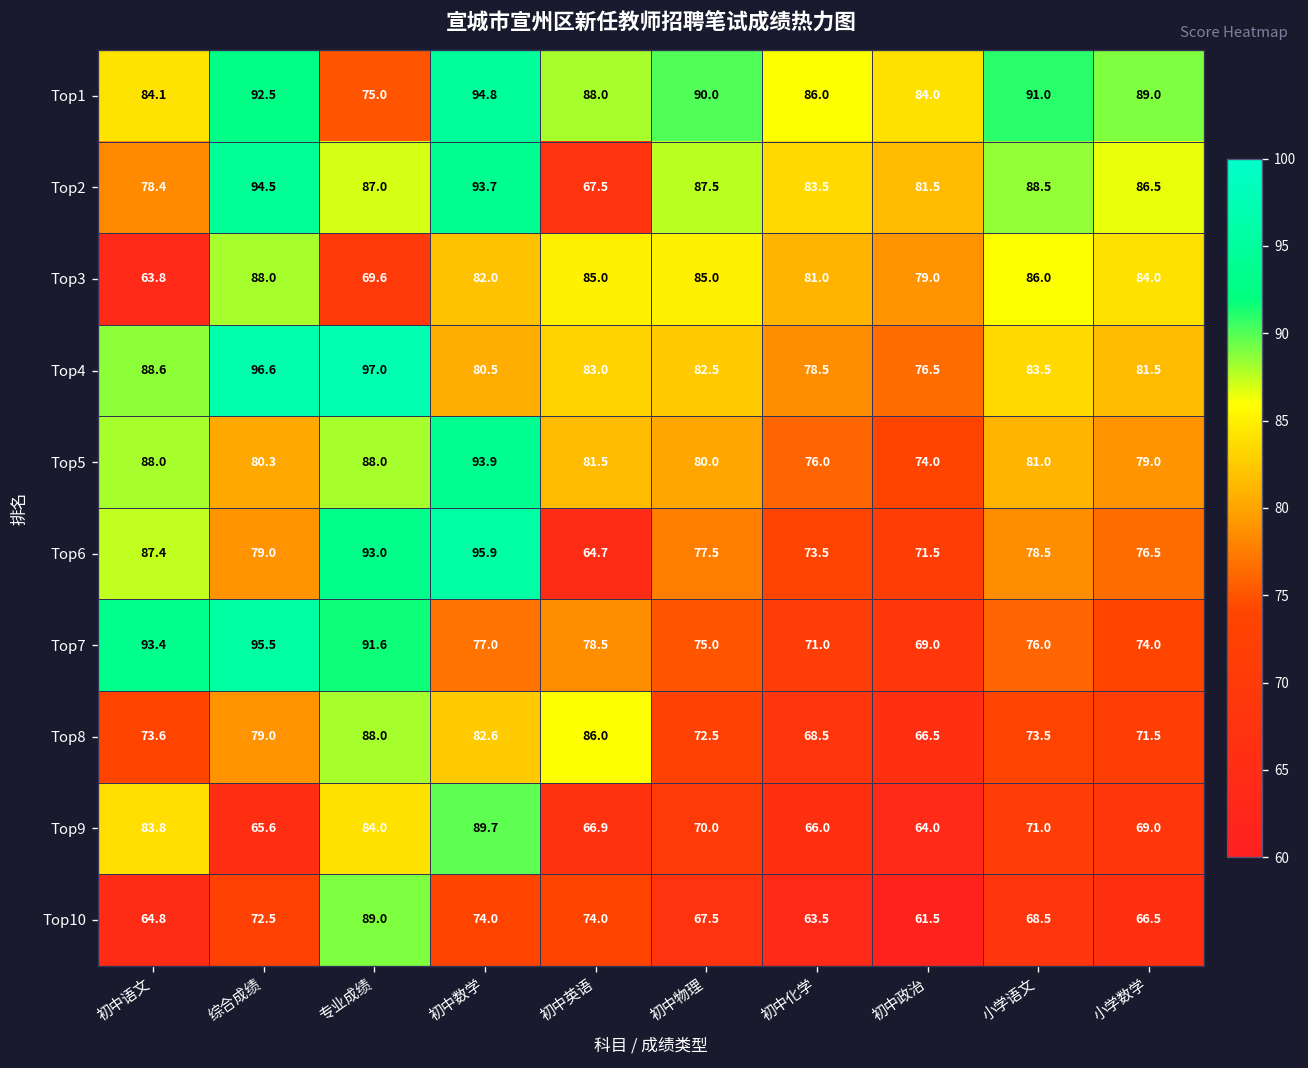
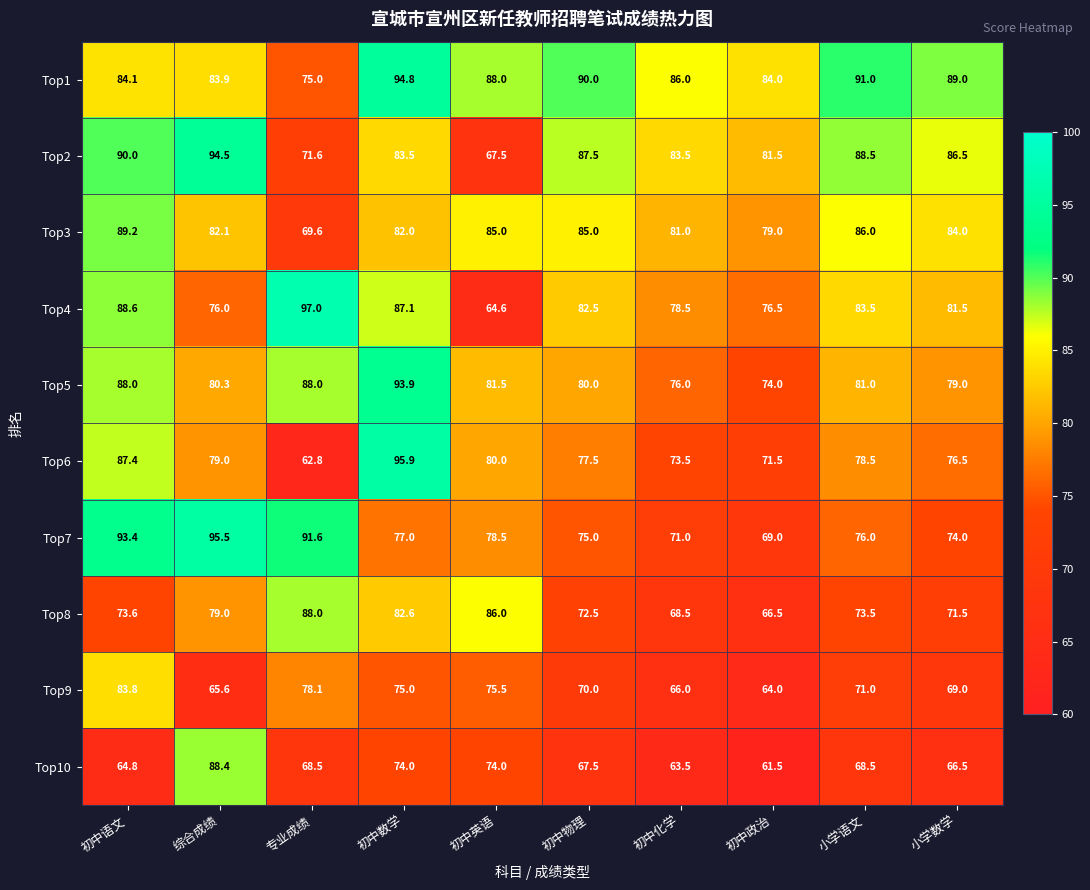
  {
    "Top1": {
      "初中语文": 84.1,
-     "综合成绩": 92.5,
+     "综合成绩": 83.9,
      "专业成绩": 75.0,
      "初中数学": 94.8,
      "初中英语": 88.0,
      "初中物理": 90.0,
      "初中化学": 86.0,
      "初中政治": 84.0,
      "小学语文": 91.0,
      "小学数学": 89.0
    },
    "Top2": {
-     "初中语文": 78.4,
+     "初中语文": 90.0,
      "综合成绩": 94.5,
-     "专业成绩": 87.0,
-     "初中数学": 93.7,
+     "专业成绩": 71.6,
+     "初中数学": 83.5,
      "初中英语": 67.5,
      "初中物理": 87.5,
      "初中化学": 83.5,
      "初中政治": 81.5,
      "小学语文": 88.5,
      "小学数学": 86.5
    },
    "Top3": {
-     "初中语文": 63.8,
-     "综合成绩": 88.0,
+     "初中语文": 89.2,
+     "综合成绩": 82.1,
      "专业成绩": 69.6,
      "初中数学": 82.0,
      "初中英语": 85.0,
      "初中物理": 85.0,
      "初中化学": 81.0,
      "初中政治": 79.0,
      "小学语文": 86.0,
      "小学数学": 84.0
    },
    "Top4": {
      "初中语文": 88.6,
-     "综合成绩": 96.6,
+     "综合成绩": 76.0,
      "专业成绩": 97.0,
-     "初中数学": 80.5,
-     "初中英语": 83.0,
+     "初中数学": 87.1,
+     "初中英语": 64.6,
      "初中物理": 82.5,
      "初中化学": 78.5,
      "初中政治": 76.5,
      "小学语文": 83.5,
      "小学数学": 81.5
    },
    "Top5": {
      "初中语文": 88.0,
      "综合成绩": 80.3,
      "专业成绩": 88.0,
      "初中数学": 93.9,
      "初中英语": 81.5,
      "初中物理": 80.0,
      "初中化学": 76.0,
      "初中政治": 74.0,
      "小学语文": 81.0,
      "小学数学": 79.0
    },
    "Top6": {
      "初中语文": 87.4,
      "综合成绩": 79.0,
-     "专业成绩": 93.0,
+     "专业成绩": 62.8,
      "初中数学": 95.9,
-     "初中英语": 64.7,
+     "初中英语": 80.0,
      "初中物理": 77.5,
      "初中化学": 73.5,
      "初中政治": 71.5,
      "小学语文": 78.5,
      "小学数学": 76.5
    },
    "Top7": {
      "初中语文": 93.4,
      "综合成绩": 95.5,
      "专业成绩": 91.6,
      "初中数学": 77.0,
      "初中英语": 78.5,
      "初中物理": 75.0,
      "初中化学": 71.0,
      "初中政治": 69.0,
      "小学语文": 76.0,
      "小学数学": 74.0
    },
    "Top8": {
      "初中语文": 73.6,
      "综合成绩": 79.0,
      "专业成绩": 88.0,
      "初中数学": 82.6,
      "初中英语": 86.0,
      "初中物理": 72.5,
      "初中化学": 68.5,
      "初中政治": 66.5,
      "小学语文": 73.5,
      "小学数学": 71.5
    },
    "Top9": {
      "初中语文": 83.8,
      "综合成绩": 65.6,
-     "专业成绩": 84.0,
-     "初中数学": 89.7,
-     "初中英语": 66.9,
+     "专业成绩": 78.1,
+     "初中数学": 75.0,
+     "初中英语": 75.5,
      "初中物理": 70.0,
      "初中化学": 66.0,
      "初中政治": 64.0,
      "小学语文": 71.0,
      "小学数学": 69.0
    },
    "Top10": {
      "初中语文": 64.8,
-     "综合成绩": 72.5,
-     "专业成绩": 89.0,
+     "综合成绩": 88.4,
+     "专业成绩": 68.5,
      "初中数学": 74.0,
      "初中英语": 74.0,
      "初中物理": 67.5,
      "初中化学": 63.5,
      "初中政治": 61.5,
      "小学语文": 68.5,
      "小学数学": 66.5
    }
  }
